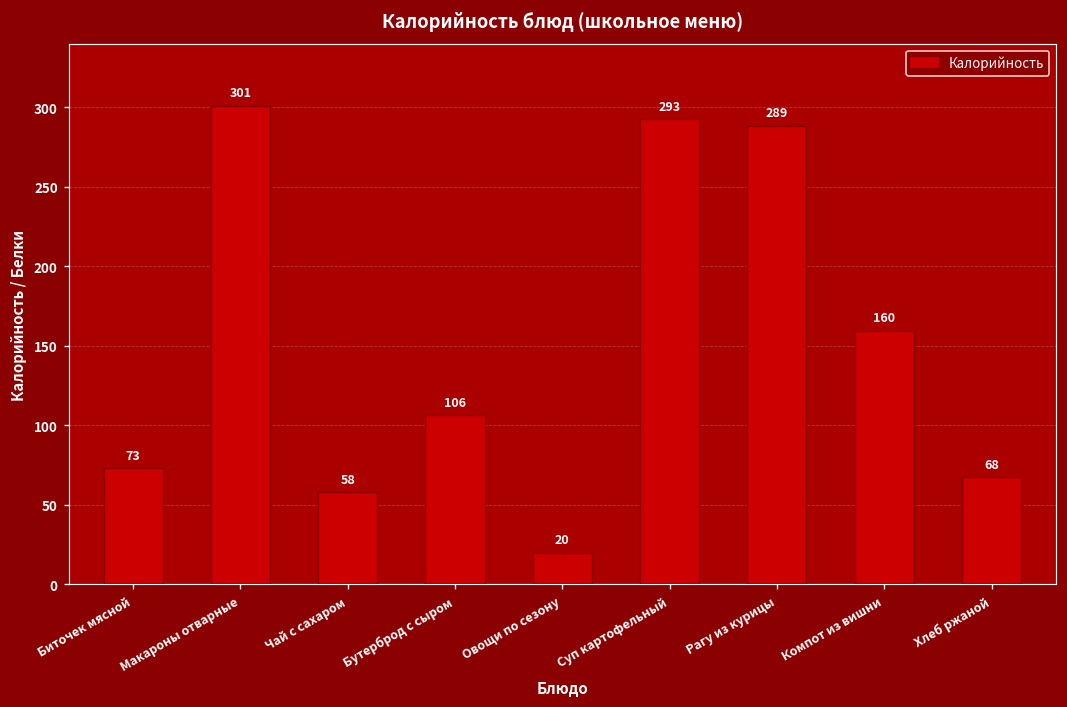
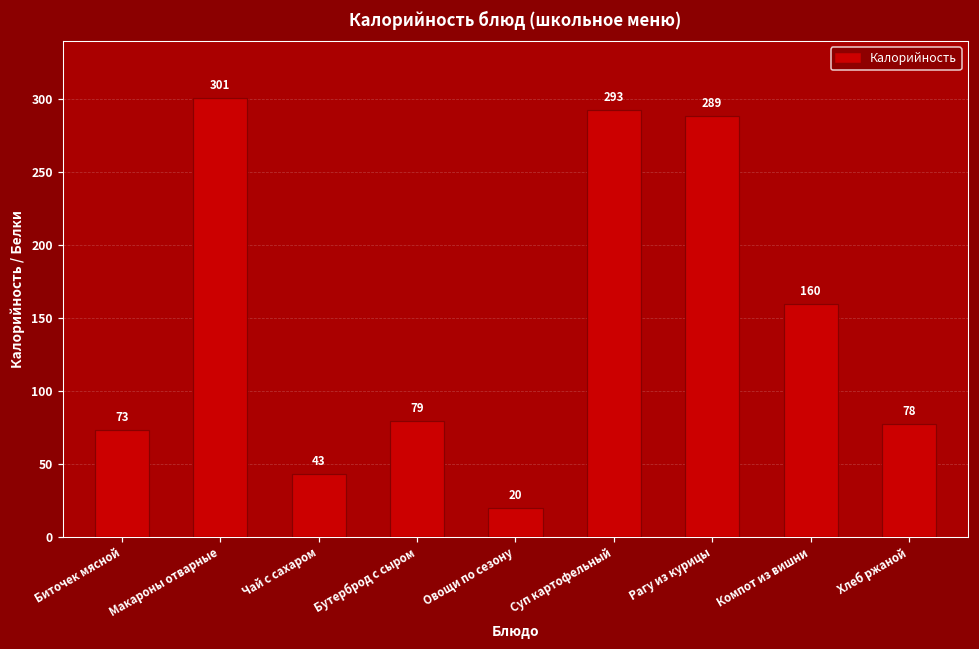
  {
    "Биточек мясной": 73,
    "Макароны отварные": 301,
-   "Чай с сахаром": 58,
-   "Бутерброд с сыром": 106,
+   "Чай с сахаром": 43,
+   "Бутерброд с сыром": 79,
    "Овощи по сезону": 20,
    "Суп картофельный": 293,
    "Рагу из курицы": 289,
    "Компот из вишни": 160,
-   "Хлеб ржаной": 68
+   "Хлеб ржаной": 78
  }
